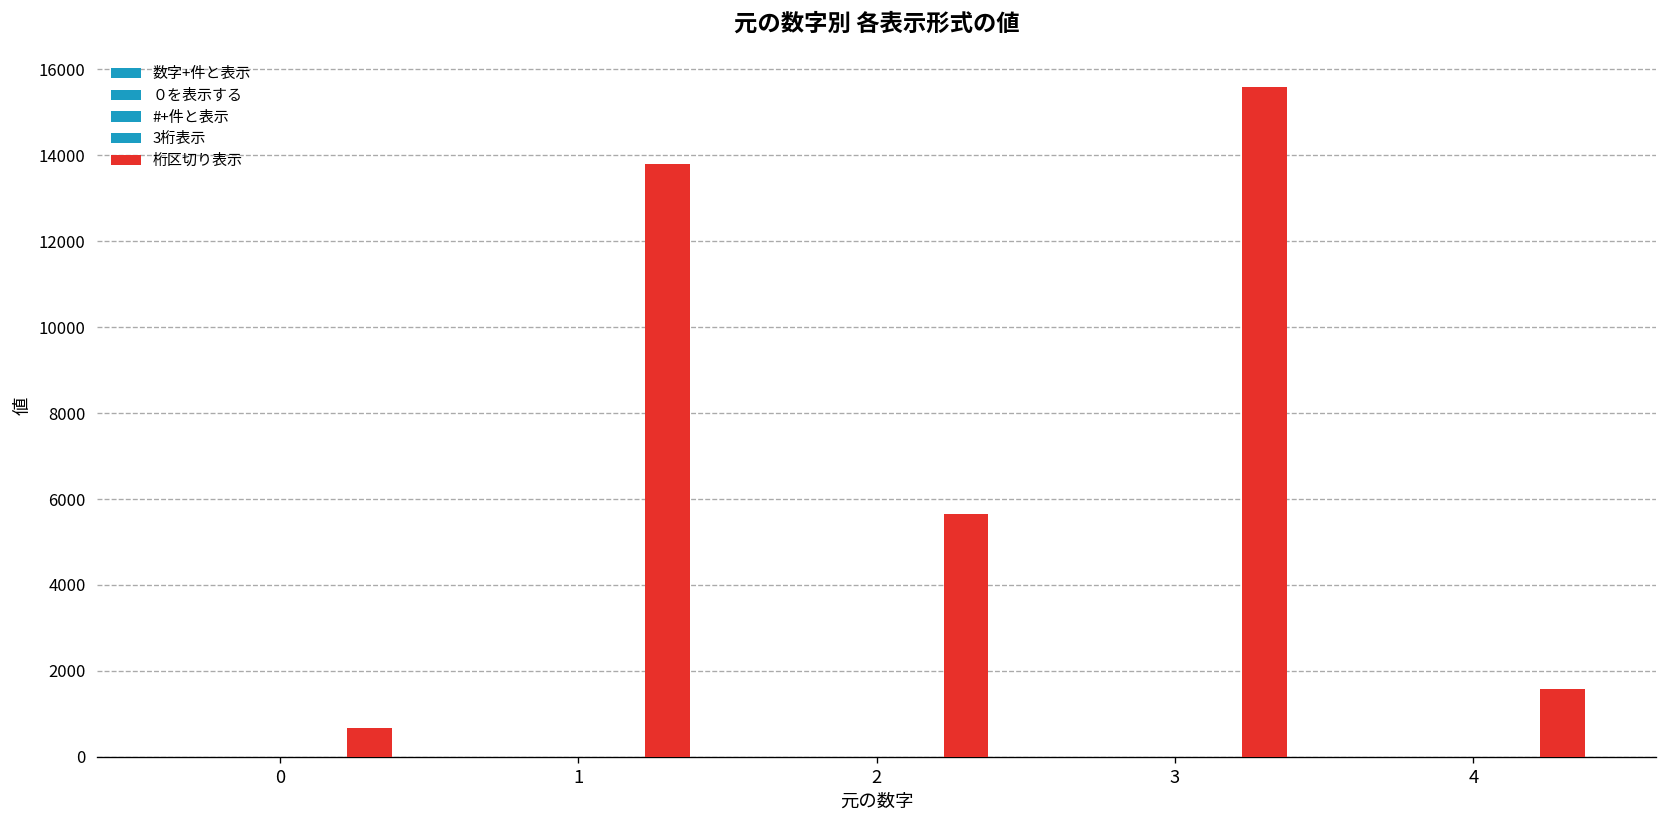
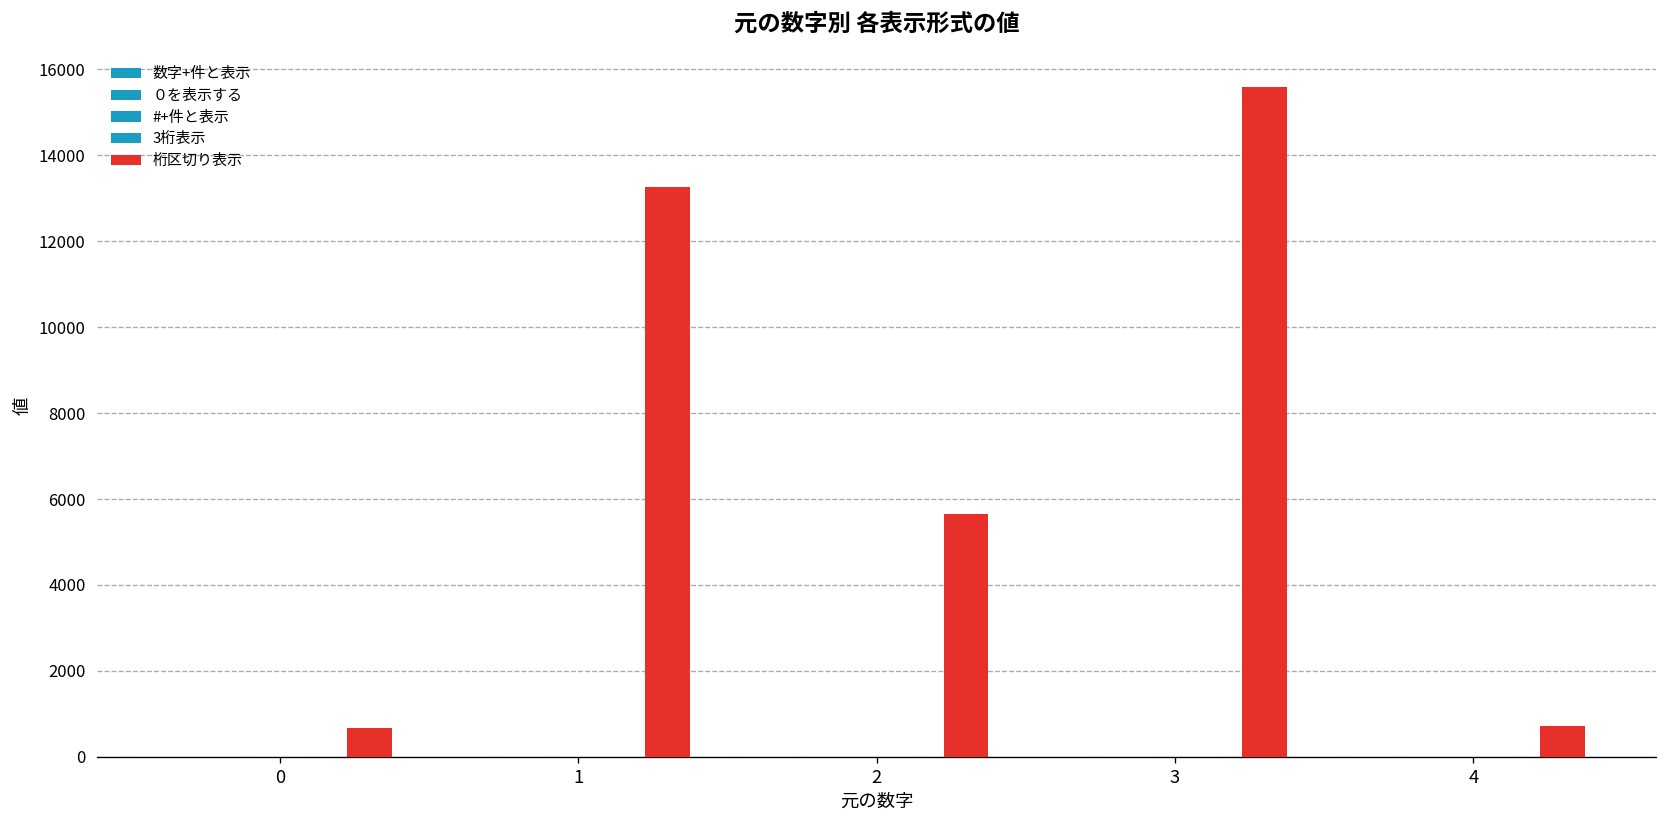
  {
    "桁区切り表示": {
      "0": 700,
-     "1": 13800,
+     "1": 13300,
      "2": 5600,
      "3": 15600,
-     "4": 1600
+     "4": 700
    }
  }
